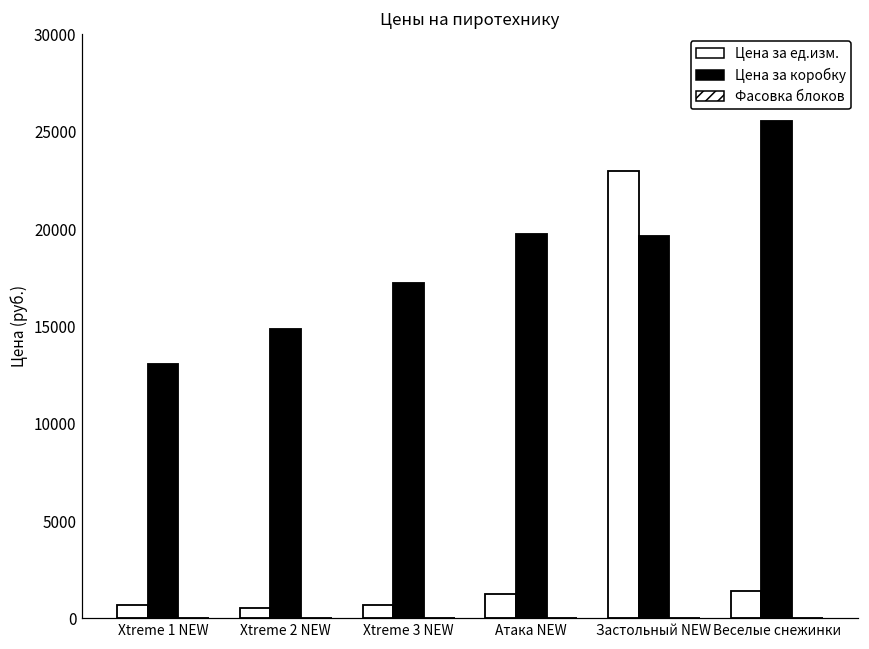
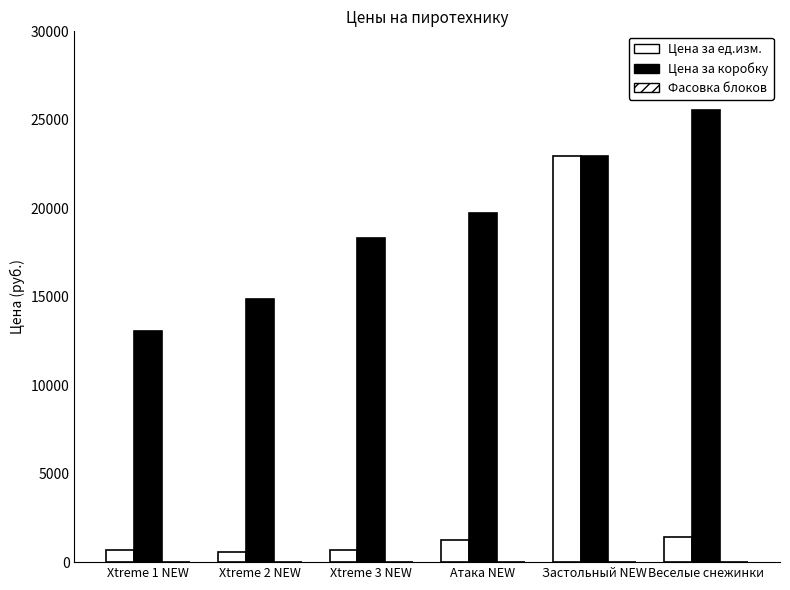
  {
    "Цена за коробку": {
      "Xtreme 1 NEW": 13000,
      "Xtreme 2 NEW": 14900,
-     "Xtreme 3 NEW": 17300,
+     "Xtreme 3 NEW": 18300,
      "Атака NEW": 19800,
-     "Застольный NEW": 19600,
+     "Застольный NEW": 23000,
      "Веселые снежинки": 25600
    }
  }
